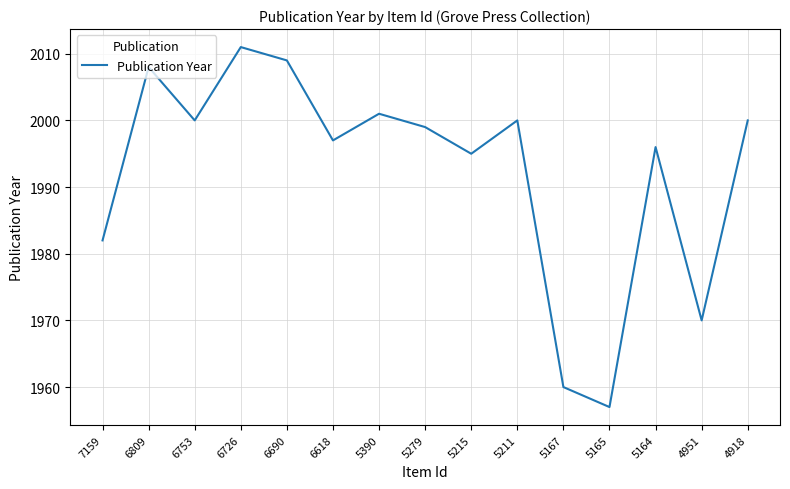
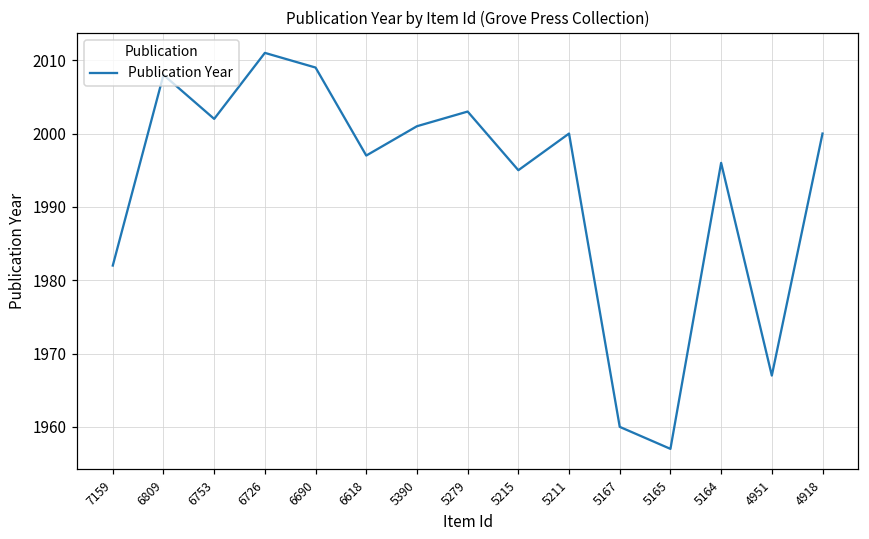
  {
    "7159": 1982,
-   "6753": 2000,
+   "6753": 2002,
    "6726": 2011,
    "6690": 2009,
    "6618": 1997,
    "5390": 2001,
-   "5279": 1999,
+   "5279": 2003,
    "5215": 1995,
    "5211": 2000,
    "5167": 1960,
    "5165": 1957,
    "5164": 1996,
-   "4951": 1970,
+   "4951": 1967,
    "4918": 2000
  }
